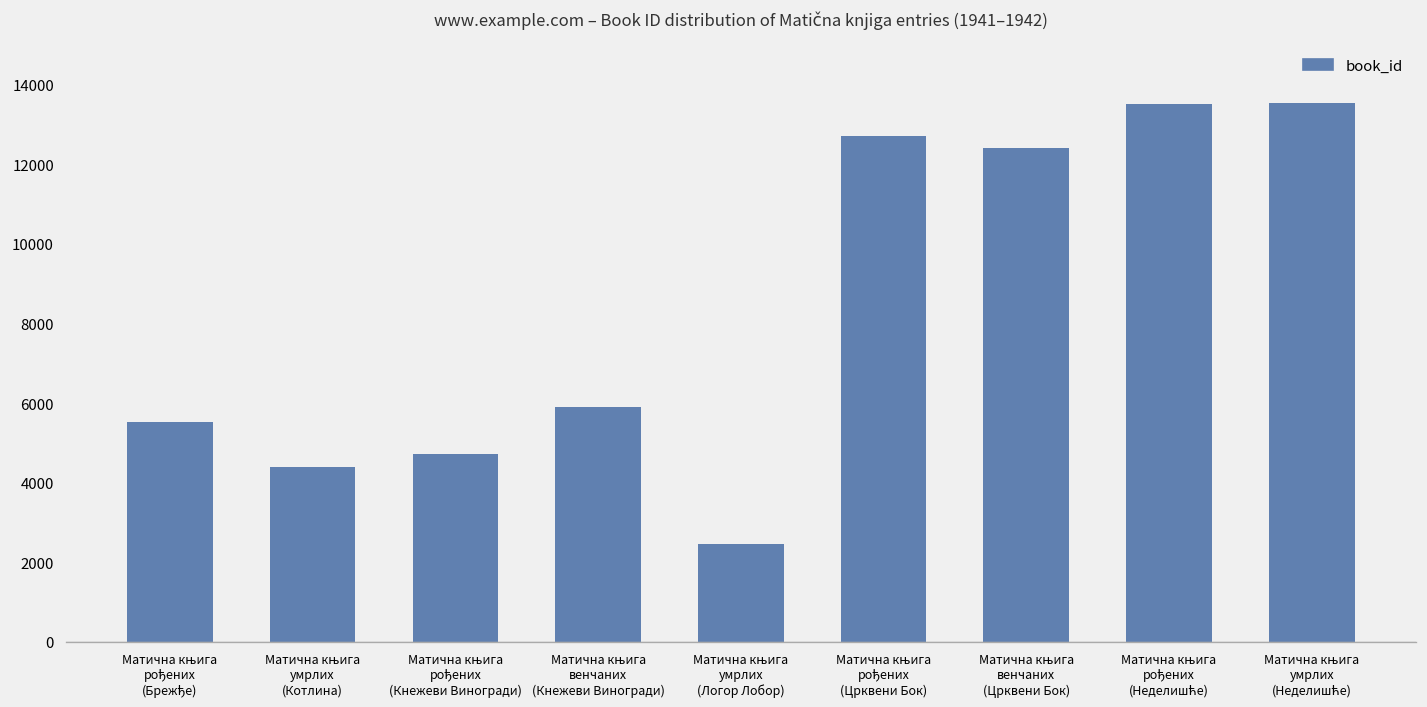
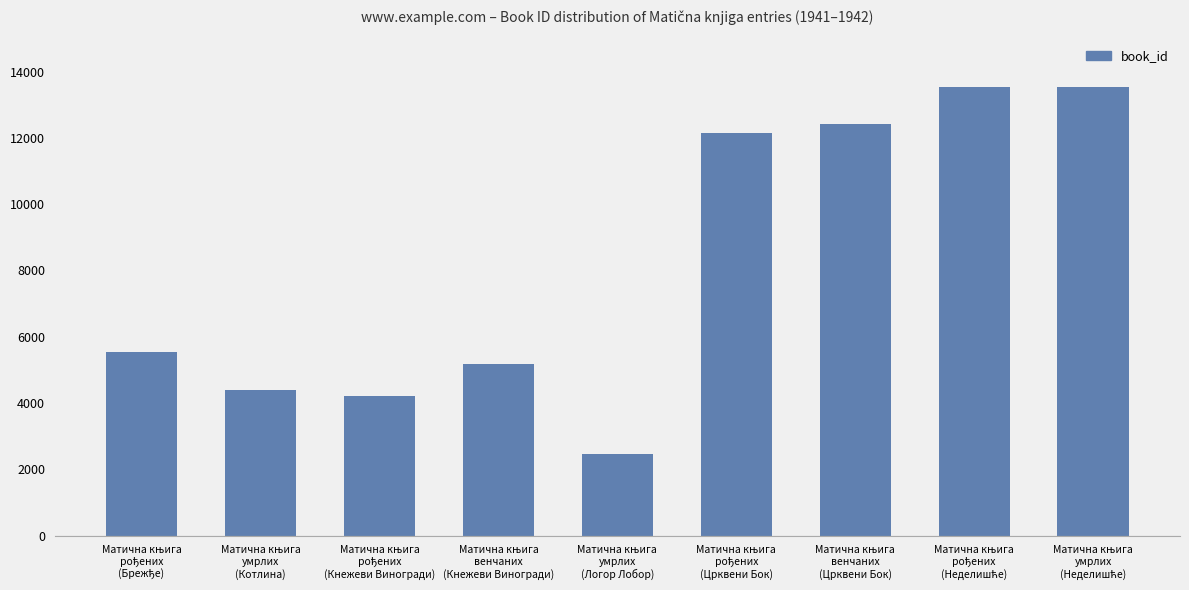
  {
    "Матична књига рођених (Брежђе)": 5500,
    "Матична књига умрлих (Котлина)": 4400,
-   "Матична књига рођених (Кнежеви Виногради)": 4700,
-   "Матична књига венчаних (Кнежеви Виногради)": 5900,
+   "Матична књига рођених (Кнежеви Виногради)": 4200,
+   "Матична књига венчаних (Кнежеви Виногради)": 5200,
    "Матична књига умрлих (Логор Лобор)": 2500,
-   "Матична књига рођених (Црквени Бок)": 12700,
+   "Матична књига рођених (Црквени Бок)": 12100,
    "Матична књига венчаних (Црквени Бок)": 12400,
    "Матична књига рођених (Неделишће)": 13500,
    "Матична књига умрлих (Неделишће)": 13500
  }
